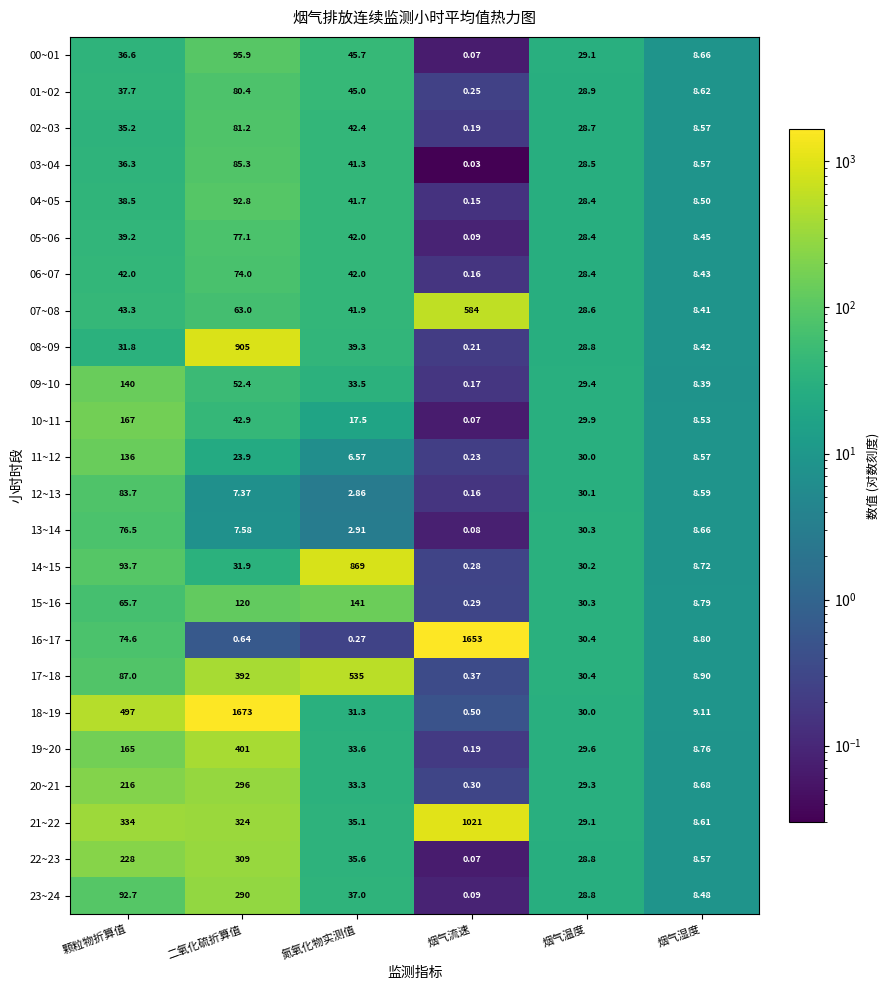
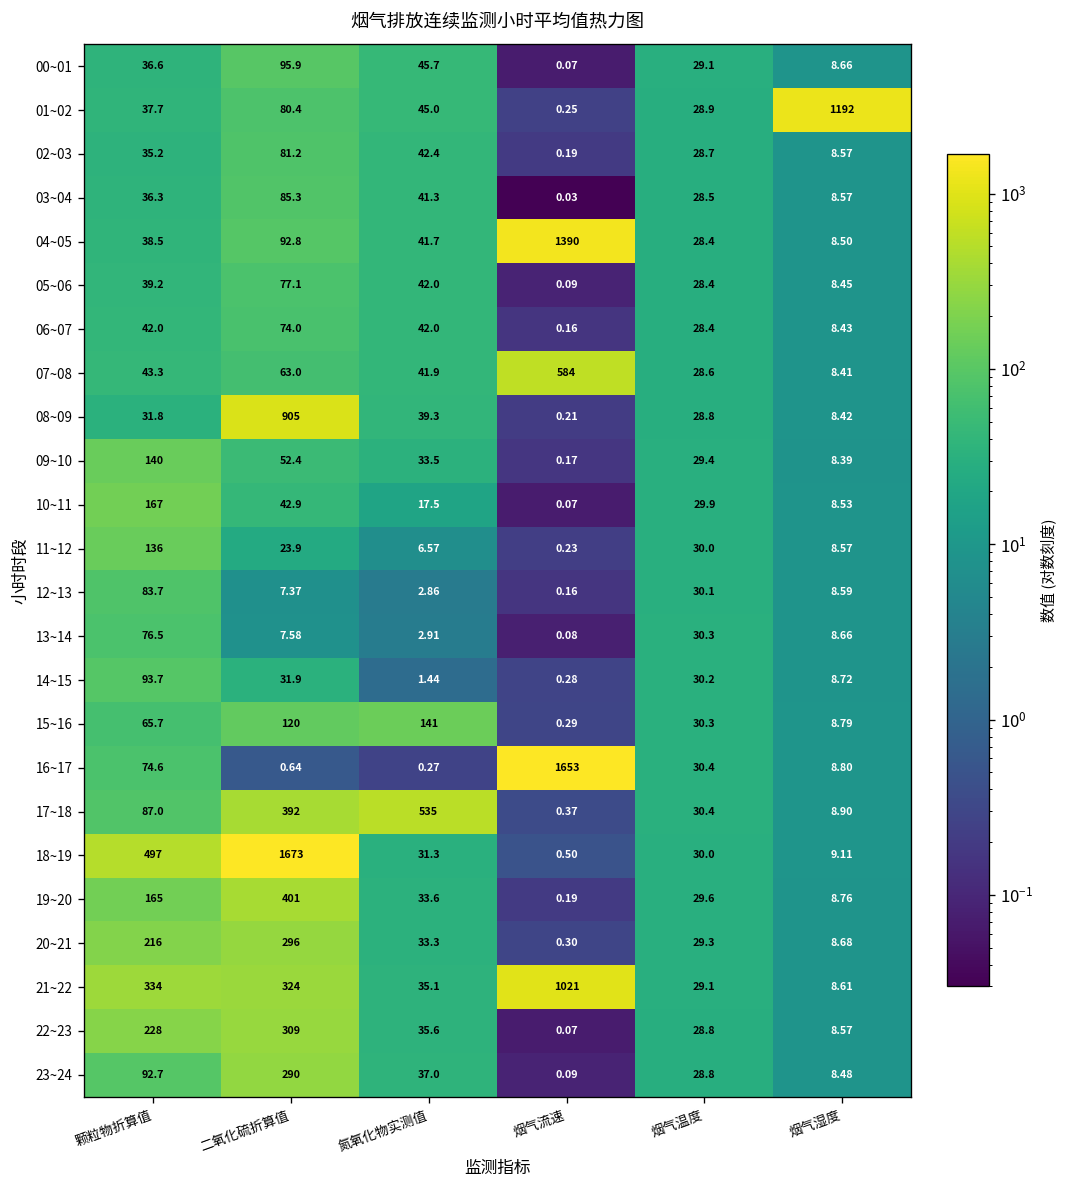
  {
    "00~01": {
      "颗粒物折算值": 36.6,
      "二氧化硫折算值": 95.9,
      "氮氧化物实测值": 45.7,
      "烟气流速": 0.07,
      "烟气温度": 29.1,
      "烟气湿度": 8.66
    },
    "01~02": {
      "颗粒物折算值": 37.7,
      "二氧化硫折算值": 80.4,
      "氮氧化物实测值": 45.0,
      "烟气流速": 0.25,
      "烟气温度": 28.9,
-     "烟气湿度": 8.62
+     "烟气湿度": 1192
    },
    "02~03": {
      "颗粒物折算值": 35.2,
      "二氧化硫折算值": 81.2,
      "氮氧化物实测值": 42.4,
      "烟气流速": 0.19,
      "烟气温度": 28.7,
      "烟气湿度": 8.57
    },
    "03~04": {
      "颗粒物折算值": 36.3,
      "二氧化硫折算值": 85.3,
      "氮氧化物实测值": 41.3,
      "烟气流速": 0.03,
      "烟气温度": 28.5,
      "烟气湿度": 8.57
    },
    "04~05": {
      "颗粒物折算值": 38.5,
      "二氧化硫折算值": 92.8,
      "氮氧化物实测值": 41.7,
-     "烟气流速": 0.15,
+     "烟气流速": 1390,
      "烟气温度": 28.4,
      "烟气湿度": 8.50
    },
    "05~06": {
      "颗粒物折算值": 39.2,
      "二氧化硫折算值": 77.1,
      "氮氧化物实测值": 42.0,
      "烟气流速": 0.09,
      "烟气温度": 28.4,
      "烟气湿度": 8.45
    },
    "06~07": {
      "颗粒物折算值": 42.0,
      "二氧化硫折算值": 74.0,
      "氮氧化物实测值": 42.0,
      "烟气流速": 0.16,
      "烟气温度": 28.4,
      "烟气湿度": 8.43
    },
    "07~08": {
      "颗粒物折算值": 43.3,
      "二氧化硫折算值": 63.0,
      "氮氧化物实测值": 41.9,
      "烟气流速": 584,
      "烟气温度": 28.6,
      "烟气湿度": 8.41
    },
    "08~09": {
      "颗粒物折算值": 31.8,
      "二氧化硫折算值": 905,
      "氮氧化物实测值": 39.3,
      "烟气流速": 0.21,
      "烟气温度": 28.8,
      "烟气湿度": 8.42
    },
    "09~10": {
      "颗粒物折算值": 140,
      "二氧化硫折算值": 52.4,
      "氮氧化物实测值": 33.5,
      "烟气流速": 0.17,
      "烟气温度": 29.4,
      "烟气湿度": 8.39
    },
    "10~11": {
      "颗粒物折算值": 167,
      "二氧化硫折算值": 42.9,
      "氮氧化物实测值": 17.5,
      "烟气流速": 0.07,
      "烟气温度": 29.9,
      "烟气湿度": 8.53
    },
    "11~12": {
      "颗粒物折算值": 136,
      "二氧化硫折算值": 23.9,
      "氮氧化物实测值": 6.57,
      "烟气流速": 0.23,
      "烟气温度": 30.0,
      "烟气湿度": 8.57
    },
    "12~13": {
      "颗粒物折算值": 83.7,
      "二氧化硫折算值": 7.37,
      "氮氧化物实测值": 2.86,
      "烟气流速": 0.16,
      "烟气温度": 30.1,
      "烟气湿度": 8.59
    },
    "13~14": {
      "颗粒物折算值": 76.5,
      "二氧化硫折算值": 7.58,
      "氮氧化物实测值": 2.91,
      "烟气流速": 0.08,
      "烟气温度": 30.3,
      "烟气湿度": 8.66
    },
    "14~15": {
      "颗粒物折算值": 93.7,
      "二氧化硫折算值": 31.9,
-     "氮氧化物实测值": 869,
+     "氮氧化物实测值": 1.44,
      "烟气流速": 0.28,
      "烟气温度": 30.2,
      "烟气湿度": 8.72
    },
    "15~16": {
      "颗粒物折算值": 65.7,
      "二氧化硫折算值": 120,
      "氮氧化物实测值": 141,
      "烟气流速": 0.29,
      "烟气温度": 30.3,
      "烟气湿度": 8.79
    },
    "16~17": {
      "颗粒物折算值": 74.6,
      "二氧化硫折算值": 0.64,
      "氮氧化物实测值": 0.27,
      "烟气流速": 1653,
      "烟气温度": 30.4,
      "烟气湿度": 8.80
    },
    "17~18": {
      "颗粒物折算值": 87.0,
      "二氧化硫折算值": 392,
      "氮氧化物实测值": 535,
      "烟气流速": 0.37,
      "烟气温度": 30.4,
      "烟气湿度": 8.90
    },
    "18~19": {
      "颗粒物折算值": 497,
      "二氧化硫折算值": 1673,
      "氮氧化物实测值": 31.3,
      "烟气流速": 0.50,
      "烟气温度": 30.0,
      "烟气湿度": 9.11
    },
    "19~20": {
      "颗粒物折算值": 165,
      "二氧化硫折算值": 401,
      "氮氧化物实测值": 33.6,
      "烟气流速": 0.19,
      "烟气温度": 29.6,
      "烟气湿度": 8.76
    },
    "20~21": {
      "颗粒物折算值": 216,
      "二氧化硫折算值": 296,
      "氮氧化物实测值": 33.3,
      "烟气流速": 0.30,
      "烟气温度": 29.3,
      "烟气湿度": 8.68
    },
    "21~22": {
      "颗粒物折算值": 334,
      "二氧化硫折算值": 324,
      "氮氧化物实测值": 35.1,
      "烟气流速": 1021,
      "烟气温度": 29.1,
      "烟气湿度": 8.61
    },
    "22~23": {
      "颗粒物折算值": 228,
      "二氧化硫折算值": 309,
      "氮氧化物实测值": 35.6,
      "烟气流速": 0.07,
      "烟气温度": 28.8,
      "烟气湿度": 8.57
    },
    "23~24": {
      "颗粒物折算值": 92.7,
      "二氧化硫折算值": 290,
      "氮氧化物实测值": 37.0,
      "烟气流速": 0.09,
      "烟气温度": 28.8,
      "烟气湿度": 8.48
    }
  }
